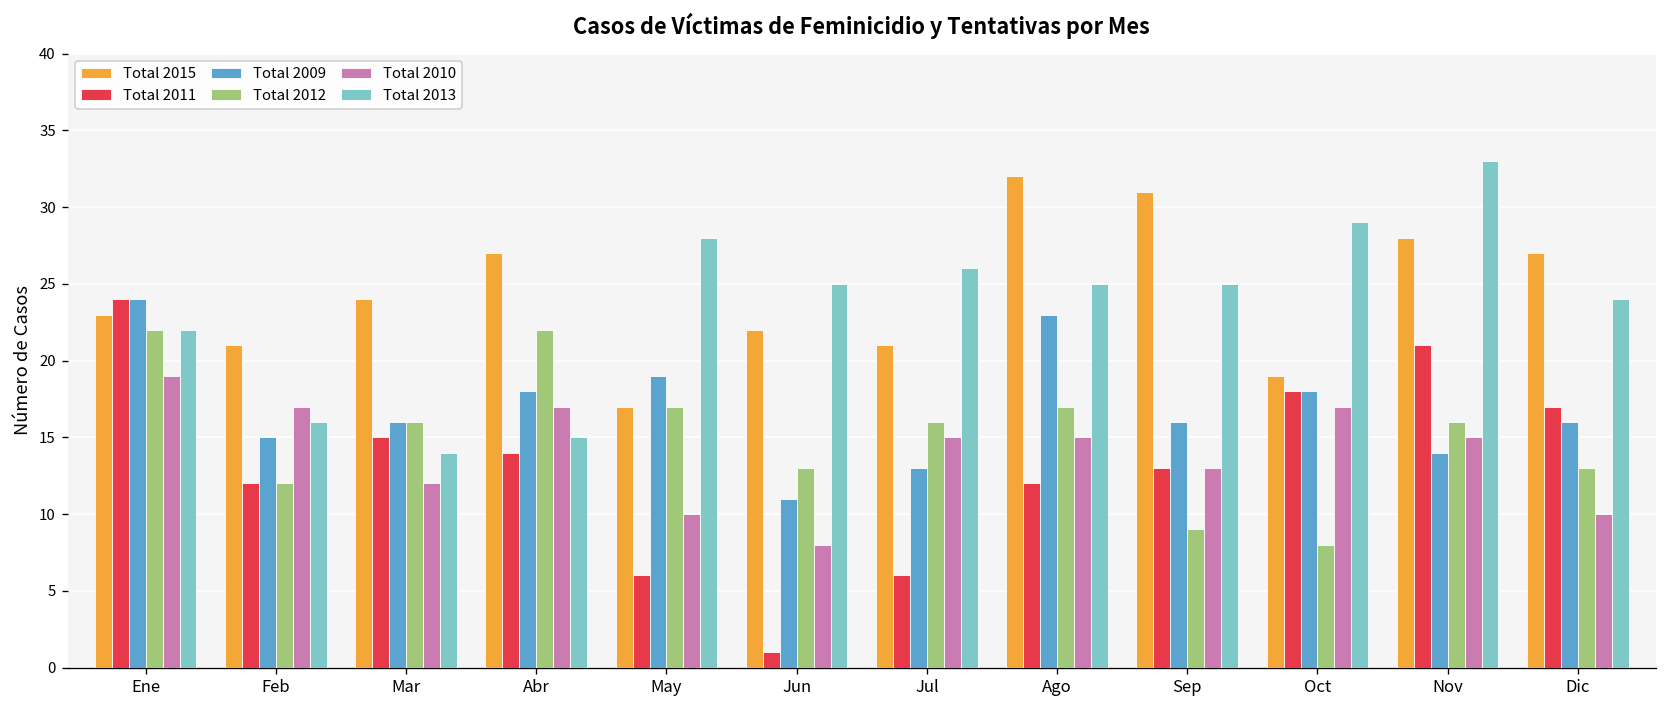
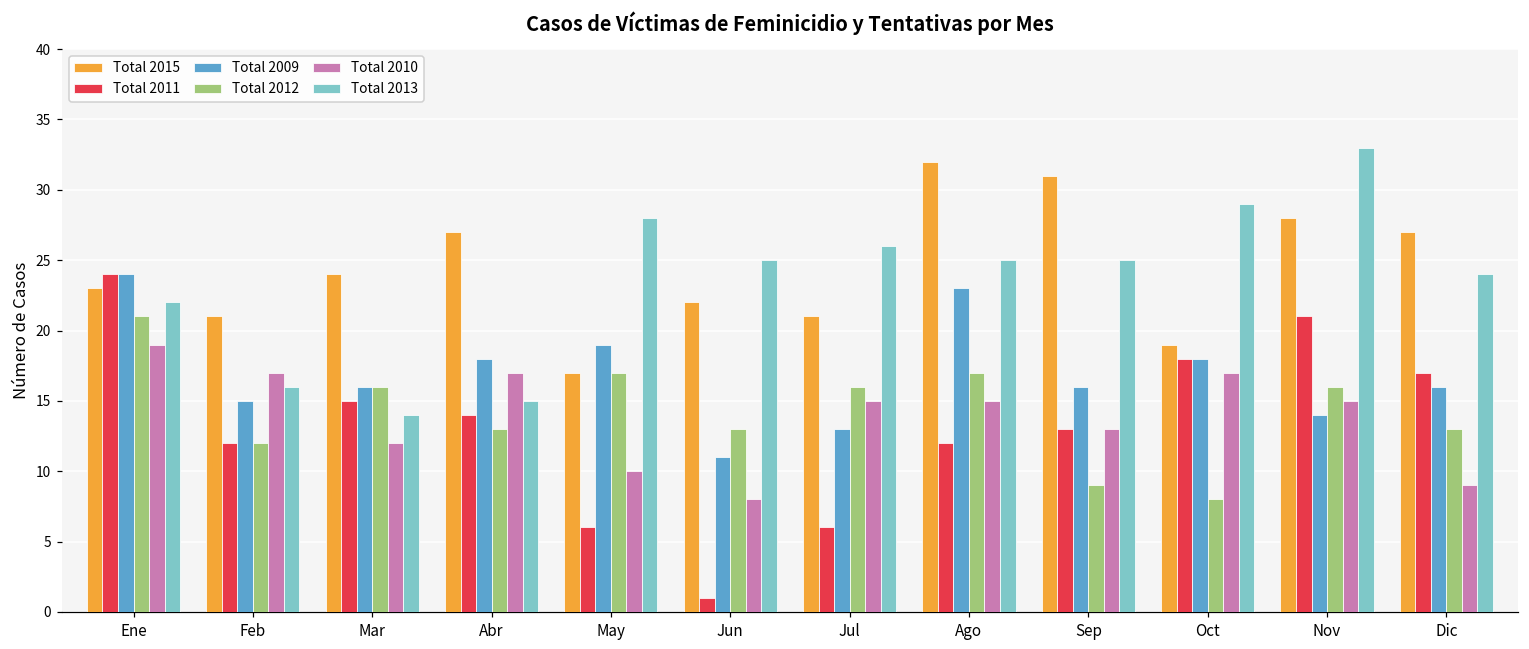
  {
    "Total 2015": {
      "Ene": 23,
      "Feb": 21,
      "Mar": 24,
      "Abr": 27,
      "May": 17,
      "Jun": 22,
      "Jul": 21,
      "Ago": 32,
      "Sep": 31,
      "Oct": 19,
      "Nov": 28,
      "Dic": 27
    },
    "Total 2011": {
      "Ene": 24,
      "Feb": 12,
      "Mar": 15,
      "Abr": 14,
      "May": 6,
      "Jun": 1,
      "Jul": 6,
      "Ago": 12,
      "Sep": 13,
      "Oct": 18,
      "Nov": 21,
      "Dic": 17
    },
    "Total 2012": {
-     "Ene": 22,
+     "Ene": 21,
      "Feb": 12,
      "Mar": 16,
-     "Abr": 22,
+     "Abr": 13,
      "May": 17,
      "Jun": 13,
      "Jul": 16,
      "Ago": 17,
      "Sep": 9,
      "Oct": 8,
      "Nov": 16,
      "Dic": 13
    },
    "Total 2010": {
      "Ene": 19,
      "Feb": 17,
      "Mar": 12,
      "Abr": 17,
      "May": 10,
      "Jun": 8,
      "Jul": 15,
      "Ago": 15,
      "Sep": 13,
      "Oct": 17,
      "Nov": 15,
-     "Dic": 10
+     "Dic": 9
    }
  }
